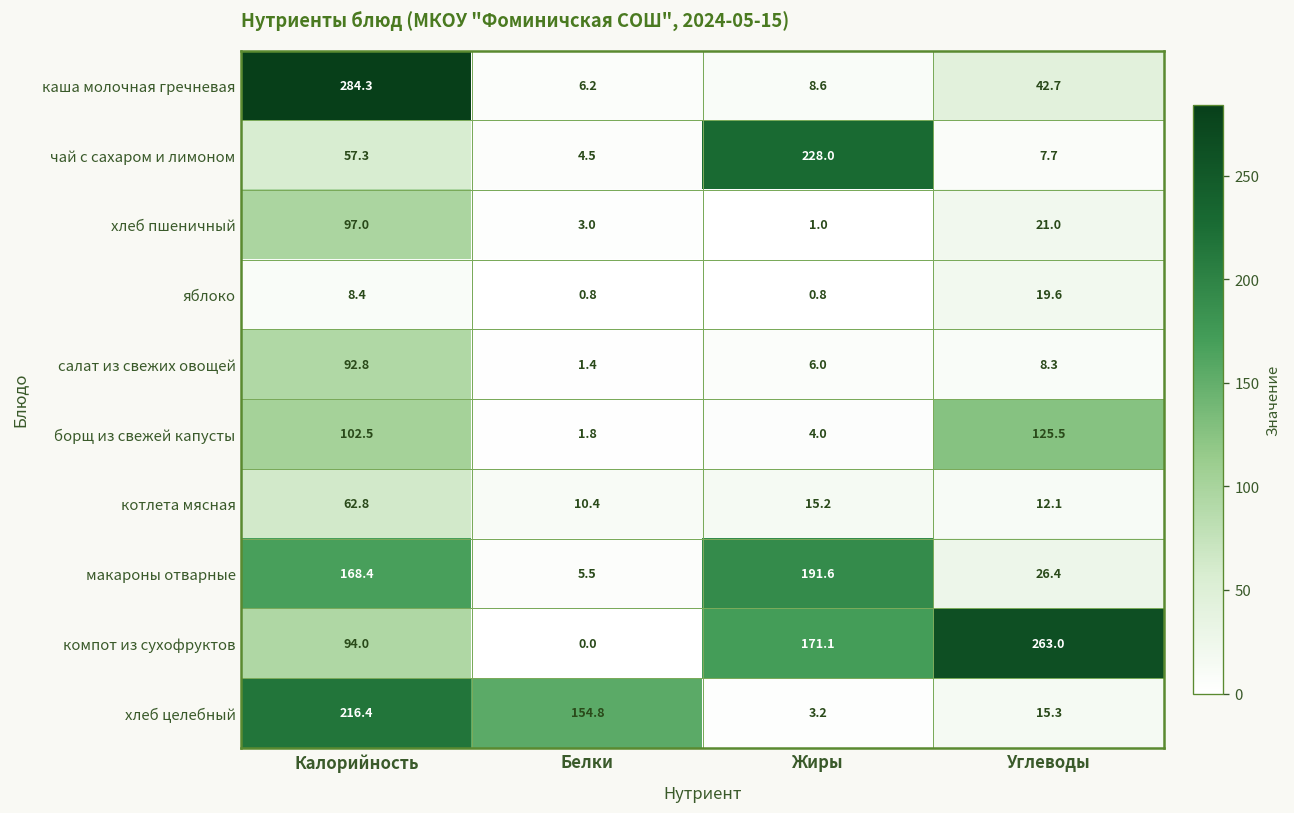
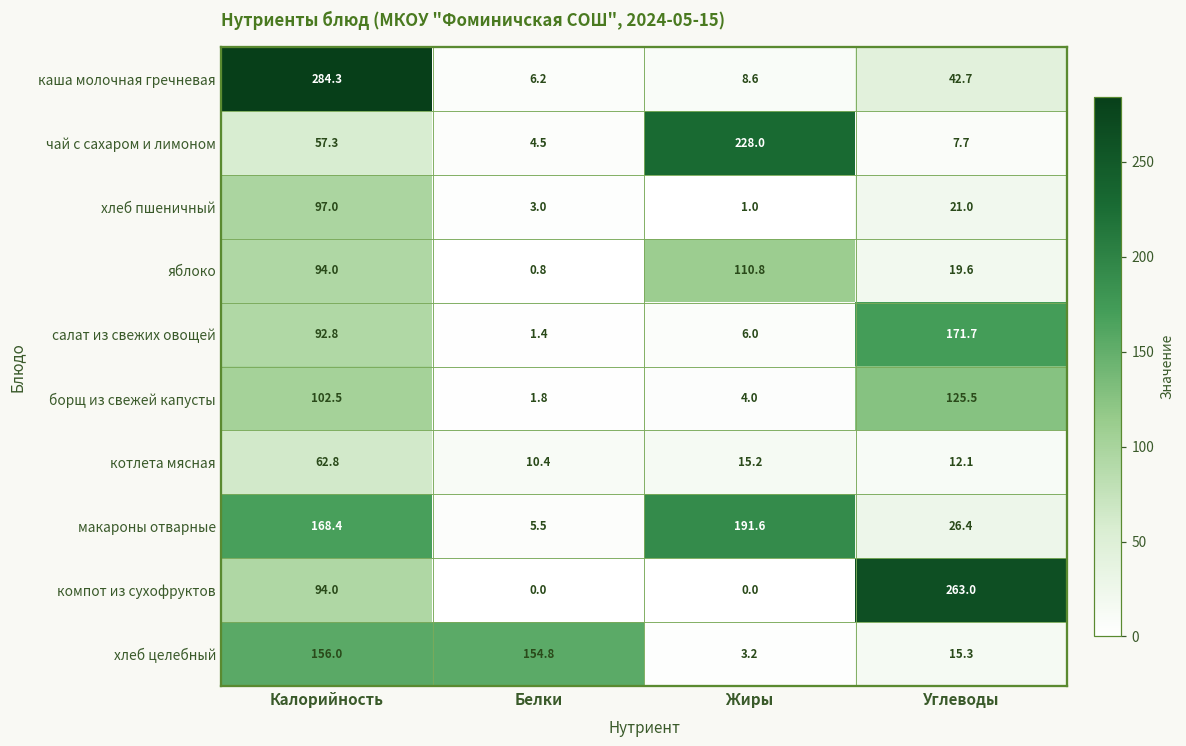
  {
    "каша молочная гречневая": {
      "Калорийность": 284.3,
      "Белки": 6.2,
      "Жиры": 8.6,
      "Углеводы": 42.7
    },
    "чай с сахаром и лимоном": {
      "Калорийность": 57.3,
      "Белки": 4.5,
      "Жиры": 228.0,
      "Углеводы": 7.7
    },
    "хлеб пшеничный": {
      "Калорийность": 97.0,
      "Белки": 3.0,
      "Жиры": 1.0,
      "Углеводы": 21.0
    },
    "яблоко": {
-     "Калорийность": 8.4,
+     "Калорийность": 94.0,
      "Белки": 0.8,
-     "Жиры": 0.8,
+     "Жиры": 110.8,
      "Углеводы": 19.6
    },
    "салат из свежих овощей": {
      "Калорийность": 92.8,
      "Белки": 1.4,
      "Жиры": 6.0,
-     "Углеводы": 8.3
+     "Углеводы": 171.7
    },
    "борщ из свежей капусты": {
      "Калорийность": 102.5,
      "Белки": 1.8,
      "Жиры": 4.0,
      "Углеводы": 125.5
    },
    "котлета мясная": {
      "Калорийность": 62.8,
      "Белки": 10.4,
      "Жиры": 15.2,
      "Углеводы": 12.1
    },
    "макароны отварные": {
      "Калорийность": 168.4,
      "Белки": 5.5,
      "Жиры": 191.6,
      "Углеводы": 26.4
    },
    "компот из сухофруктов": {
      "Калорийность": 94.0,
      "Белки": 0.0,
-     "Жиры": 171.1,
+     "Жиры": 0.0,
      "Углеводы": 263.0
    },
    "хлеб целебный": {
-     "Калорийность": 216.4,
+     "Калорийность": 156.0,
      "Белки": 154.8,
      "Жиры": 3.2,
      "Углеводы": 15.3
    }
  }
